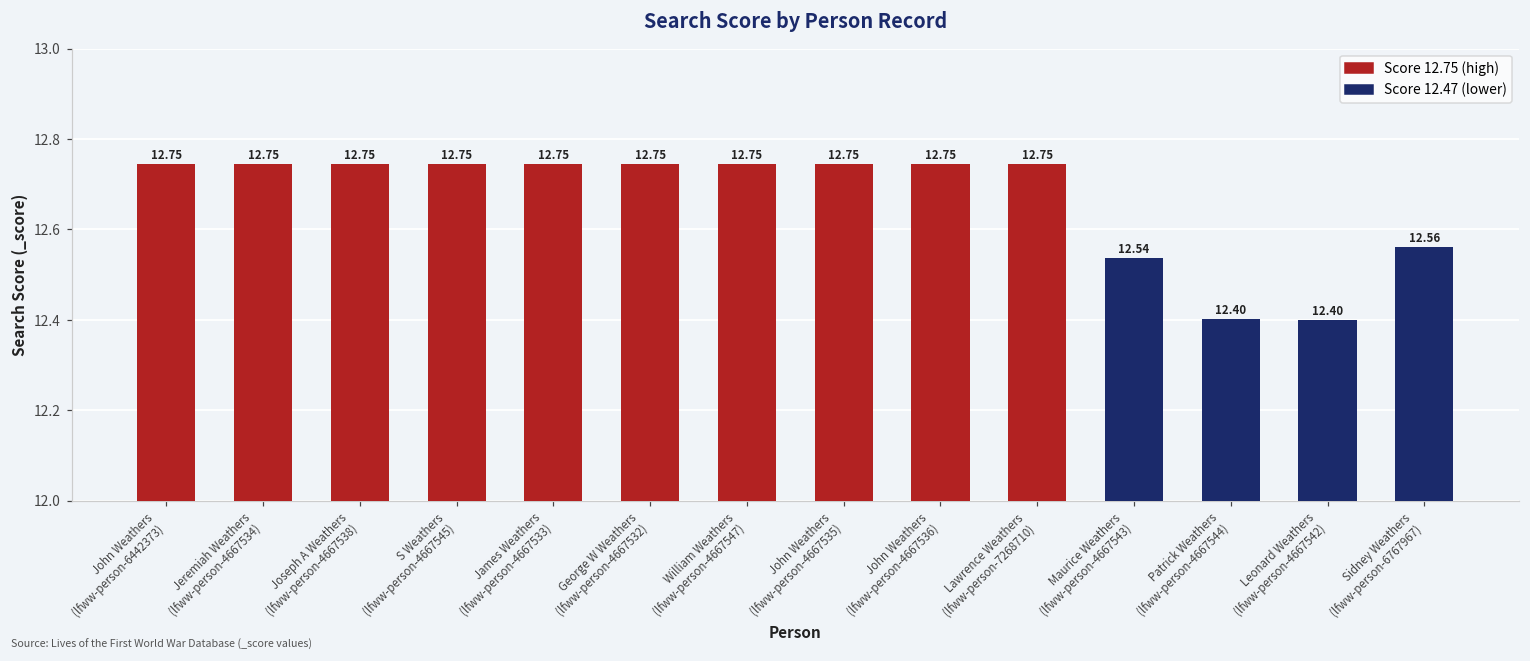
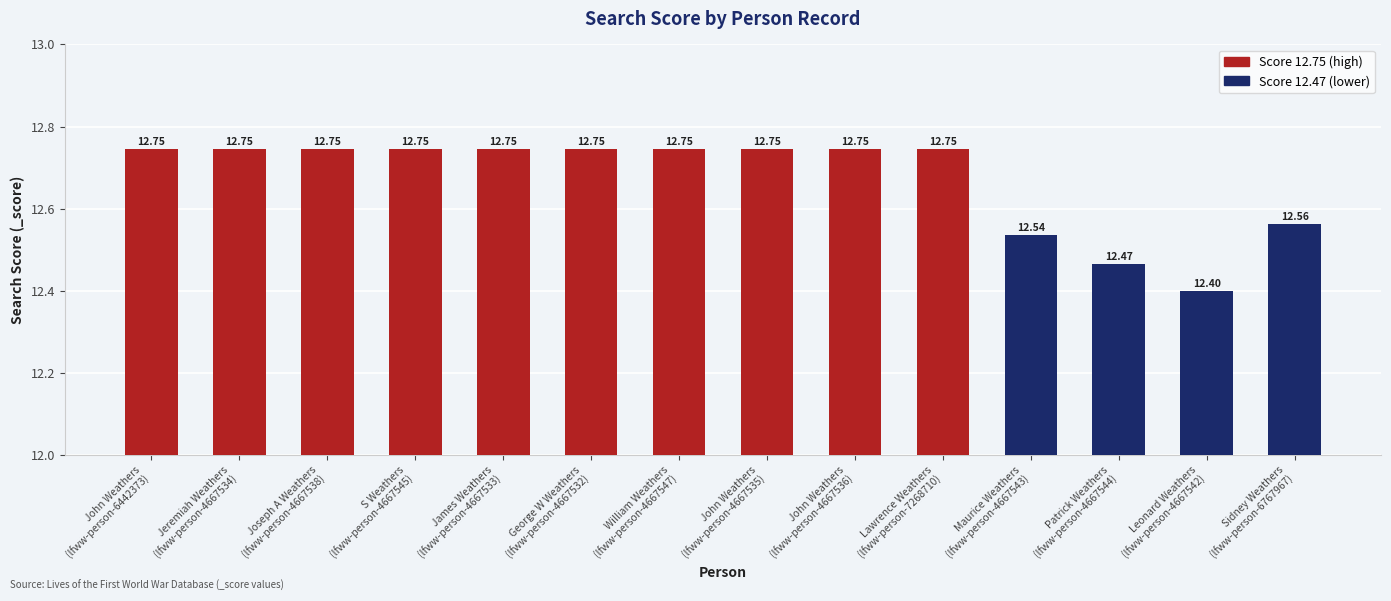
  {
    "John Weathers (lfww-person-6442373)": 12.75,
    "Jeremiah Weathers (lfww-person-4667534)": 12.75,
    "Joseph A Weathers (lfww-person-4667538)": 12.75,
    "S Weathers (lfww-person-4667545)": 12.75,
    "James Weathers (lfww-person-4667533)": 12.75,
    "George W Weathers (lfww-person-4667532)": 12.75,
    "William Weathers (lfww-person-4667547)": 12.75,
    "John Weathers (lfww-person-4667535)": 12.75,
    "John Weathers (lfww-person-4667536)": 12.75,
    "Lawrence Weathers (lfww-person-7268710)": 12.75,
    "Maurice Weathers (lfww-person-4667543)": 12.54,
-   "Patrick Weathers (lfww-person-4667544)": 12.40,
+   "Patrick Weathers (lfww-person-4667544)": 12.47,
    "Leonard Weathers (lfww-person-4667542)": 12.40,
    "Sidney Weathers (lfww-person-6767967)": 12.56
  }
